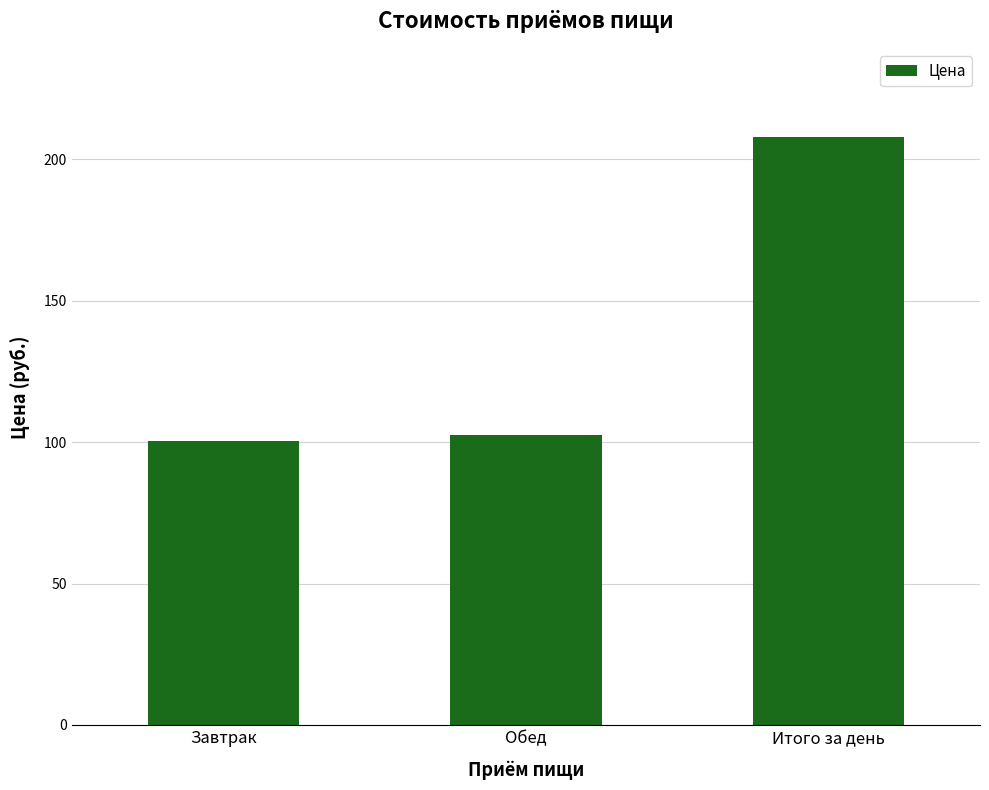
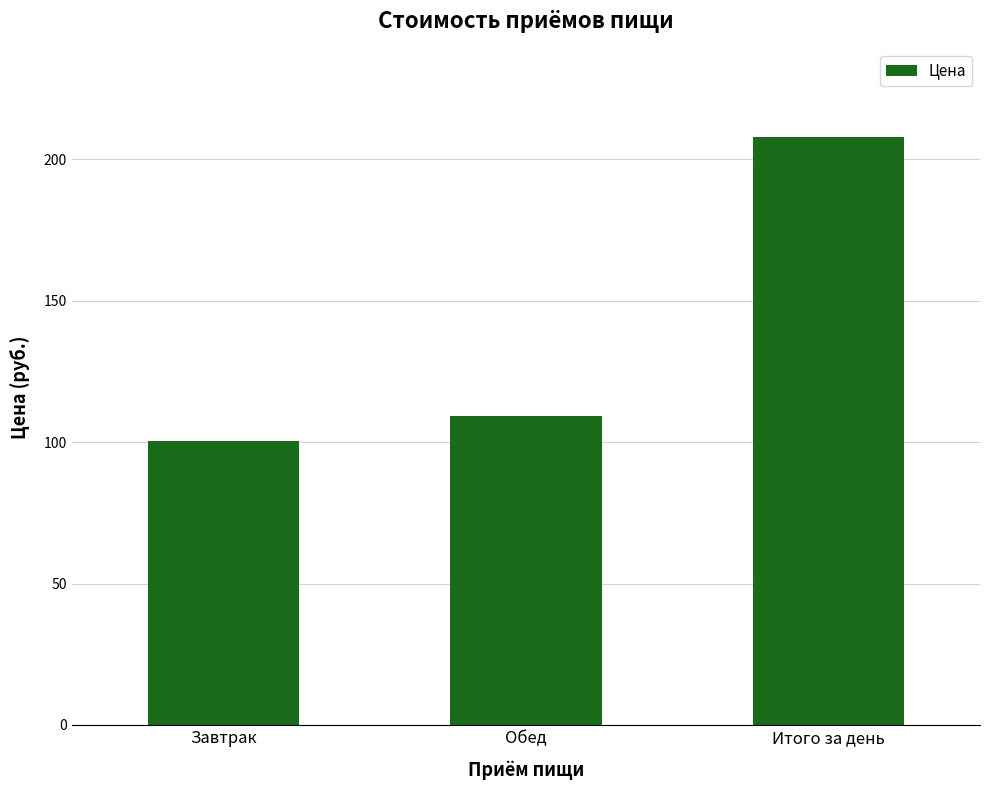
  {
    "Завтрак": 100,
-   "Обед": 103,
+   "Обед": 109,
    "Итого за день": 208
  }
